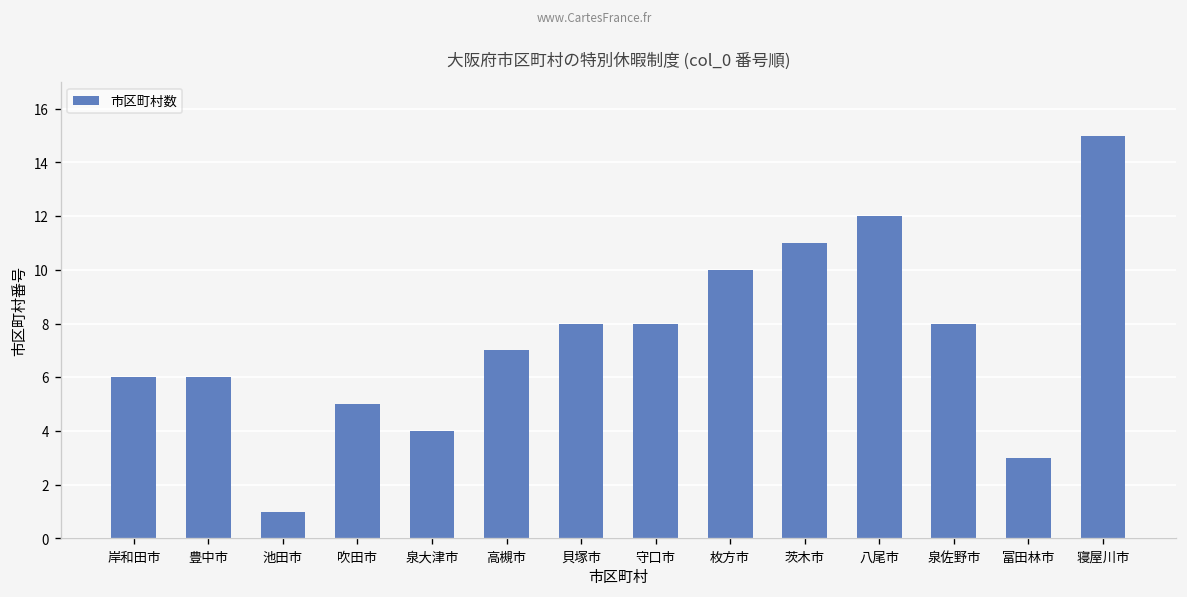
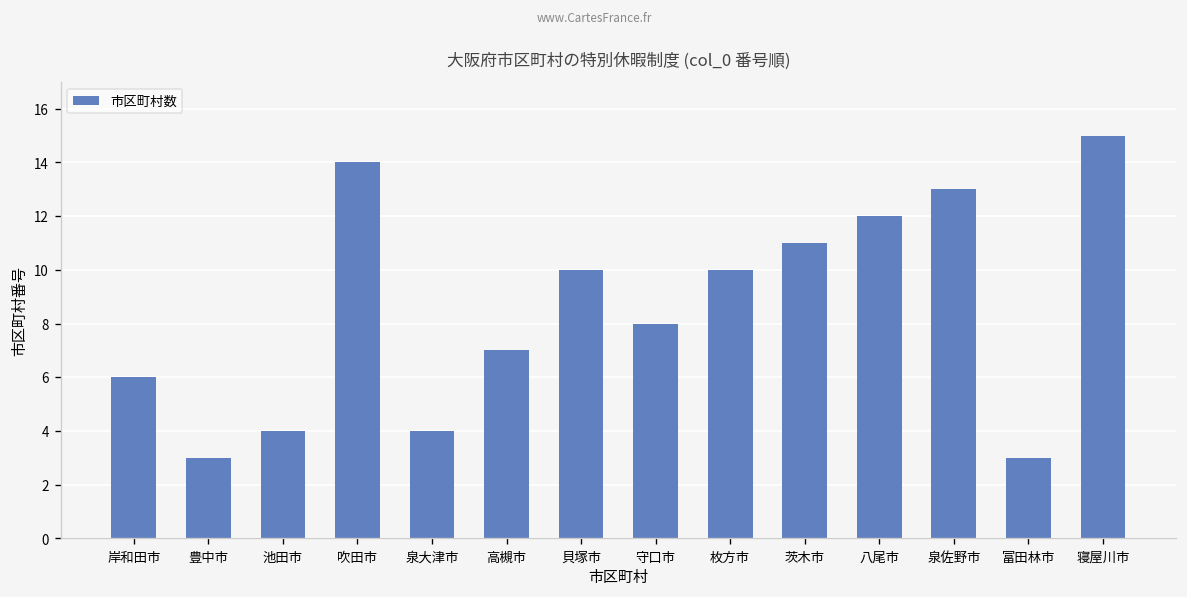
  {
    "岸和田市": 6,
-   "豊中市": 6,
-   "池田市": 1,
-   "吹田市": 5,
+   "豊中市": 3,
+   "池田市": 4,
+   "吹田市": 14,
    "泉大津市": 4,
    "高槻市": 7,
-   "貝塚市": 8,
+   "貝塚市": 10,
    "守口市": 8,
    "枚方市": 10,
    "茨木市": 11,
    "八尾市": 12,
-   "泉佐野市": 8,
+   "泉佐野市": 13,
    "富田林市": 3,
    "寝屋川市": 15
  }
